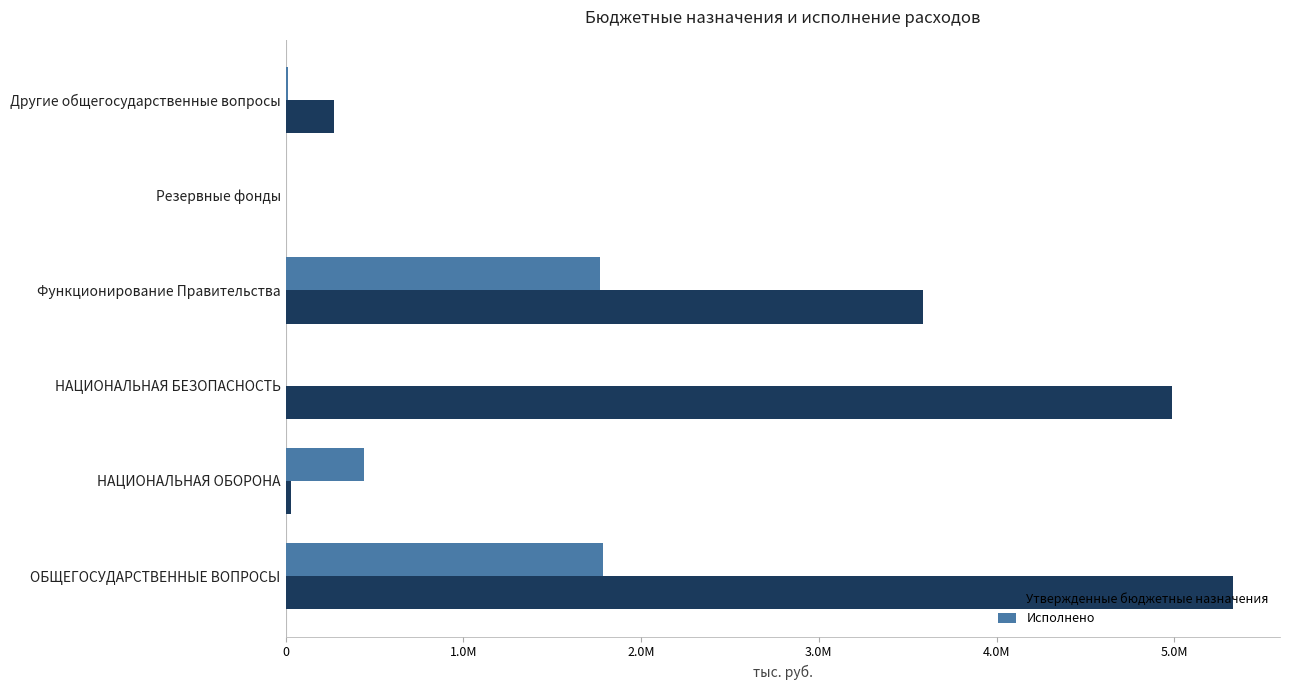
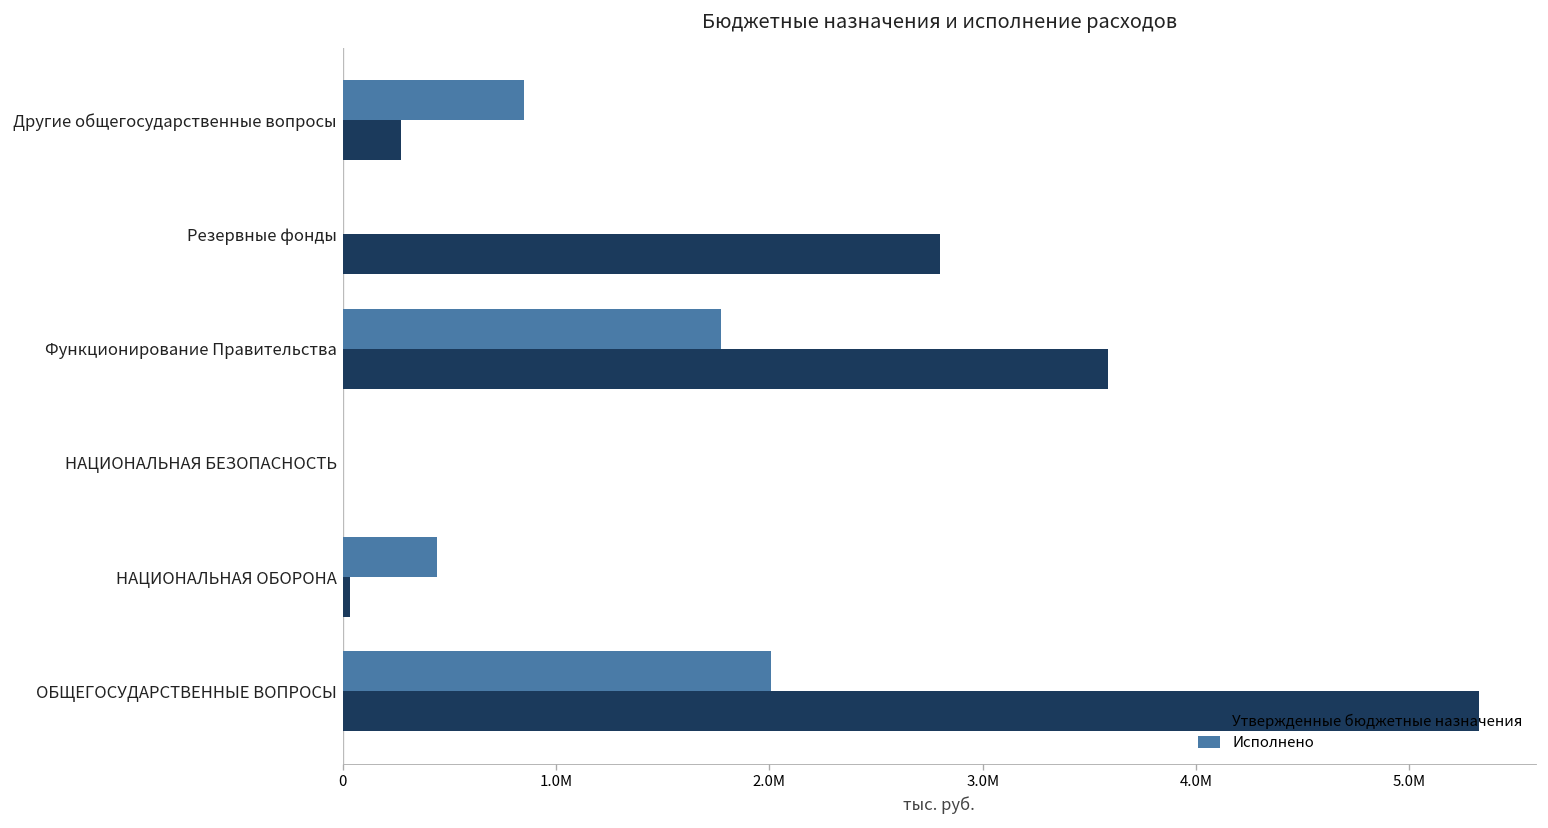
  {
    "Утвержденные бюджетные назначения": {
      "Другие общегосударственные вопросы": 270000,
-     "Резервные фонды": 10000,
+     "Резервные фонды": 2800000,
      "Функционирование Правительства": 3590000,
-     "НАЦИОНАЛЬНАЯ БЕЗОПАСНОСТЬ": 4990000,
+     "НАЦИОНАЛЬНАЯ БЕЗОПАСНОСТЬ": 0,
      "НАЦИОНАЛЬНАЯ ОБОРОНА": 30000,
      "ОБЩЕГОСУДАРСТВЕННЫЕ ВОПРОСЫ": 5330000
    },
    "Исполнено": {
-     "Другие общегосударственные вопросы": 20000,
+     "Другие общегосударственные вопросы": 850000,
      "Резервные фонды": 0,
      "Функционирование Правительства": 1770000,
      "НАЦИОНАЛЬНАЯ БЕЗОПАСНОСТЬ": 0,
      "НАЦИОНАЛЬНАЯ ОБОРОНА": 440000,
-     "ОБЩЕГОСУДАРСТВЕННЫЕ ВОПРОСЫ": 1790000
+     "ОБЩЕГОСУДАРСТВЕННЫЕ ВОПРОСЫ": 2010000
    }
  }
